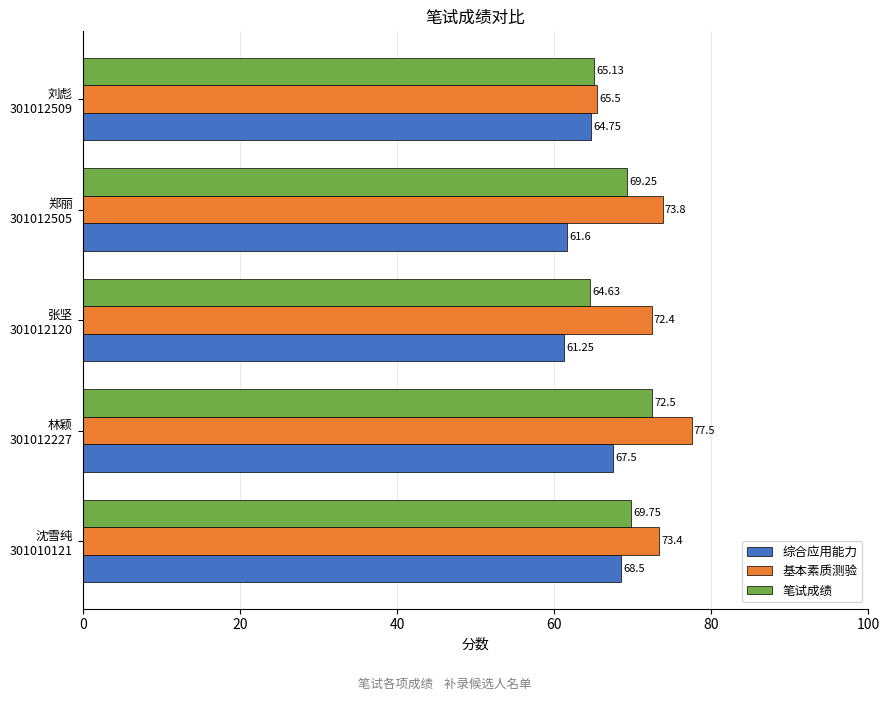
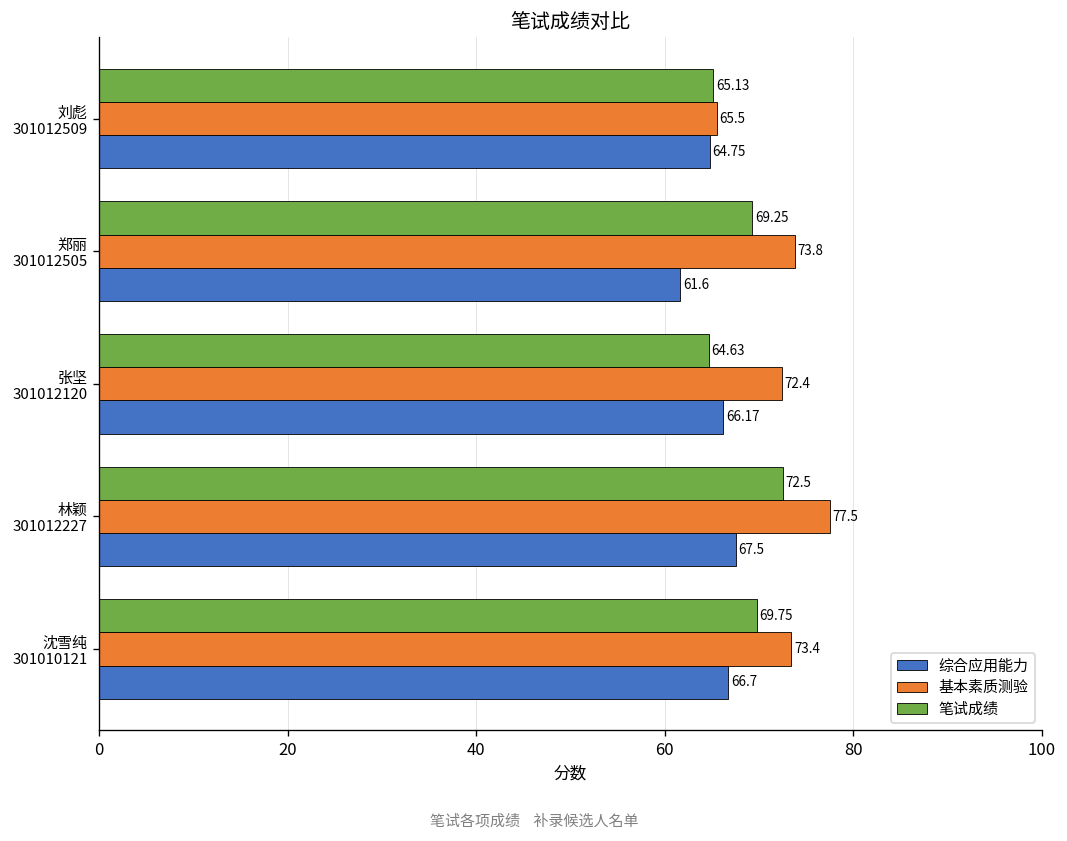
  {
    "综合应用能力": {
      "刘彪 301012509": 64.75,
      "郑丽 301012505": 61.6,
-     "张坚 301012120": 61.25,
+     "张坚 301012120": 66.17,
      "林颖 301012227": 67.5,
-     "沈雪纯 301010121": 68.5
+     "沈雪纯 301010121": 66.7
    },
    "基本素质测验": {
      "刘彪 301012509": 65.5,
      "郑丽 301012505": 73.8,
      "张坚 301012120": 72.4,
      "林颖 301012227": 77.5,
      "沈雪纯 301010121": 73.4
    },
    "笔试成绩": {
      "刘彪 301012509": 65.13,
      "郑丽 301012505": 69.25,
      "张坚 301012120": 64.63,
      "林颖 301012227": 72.5,
      "沈雪纯 301010121": 69.75
    }
  }
